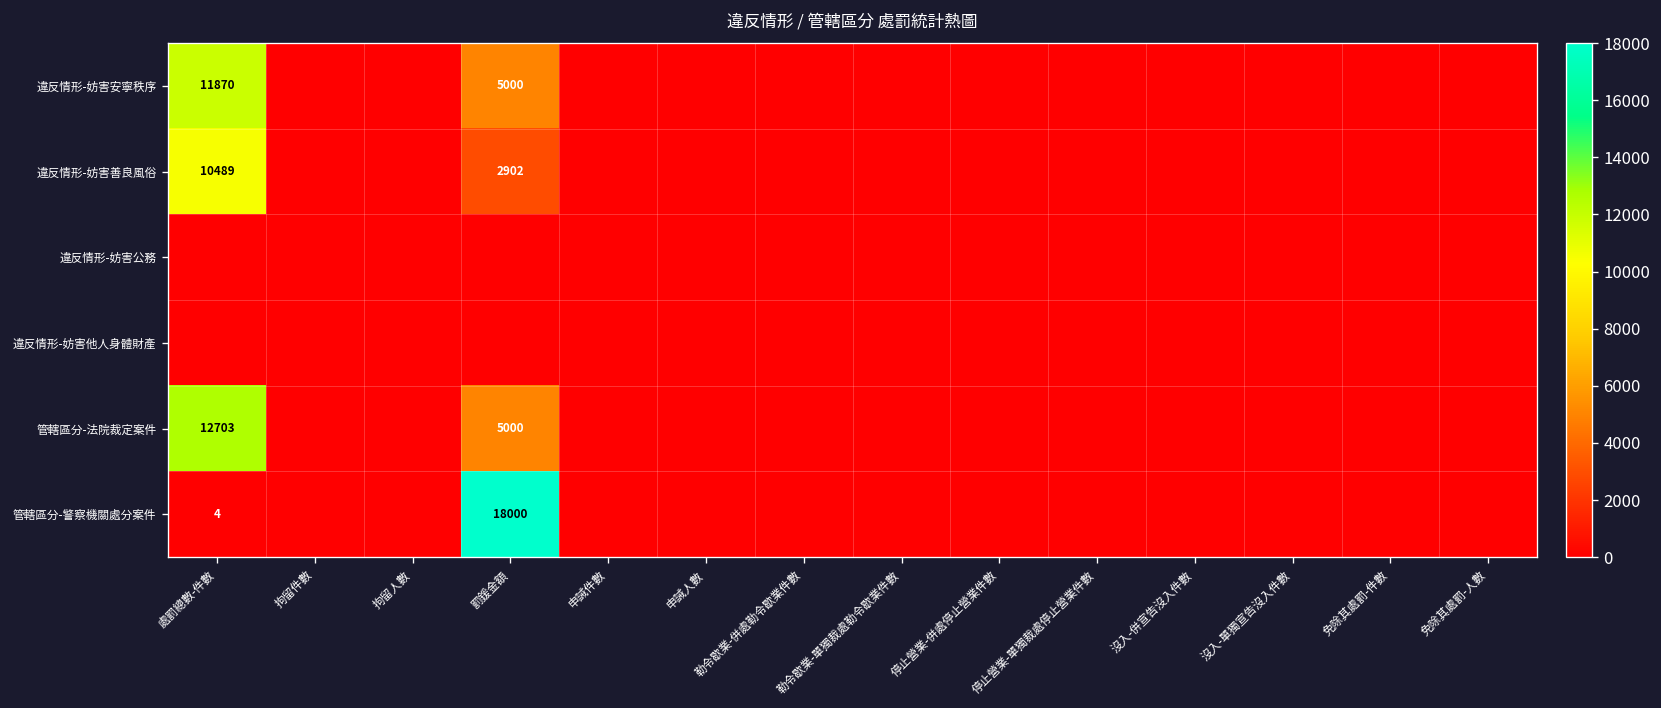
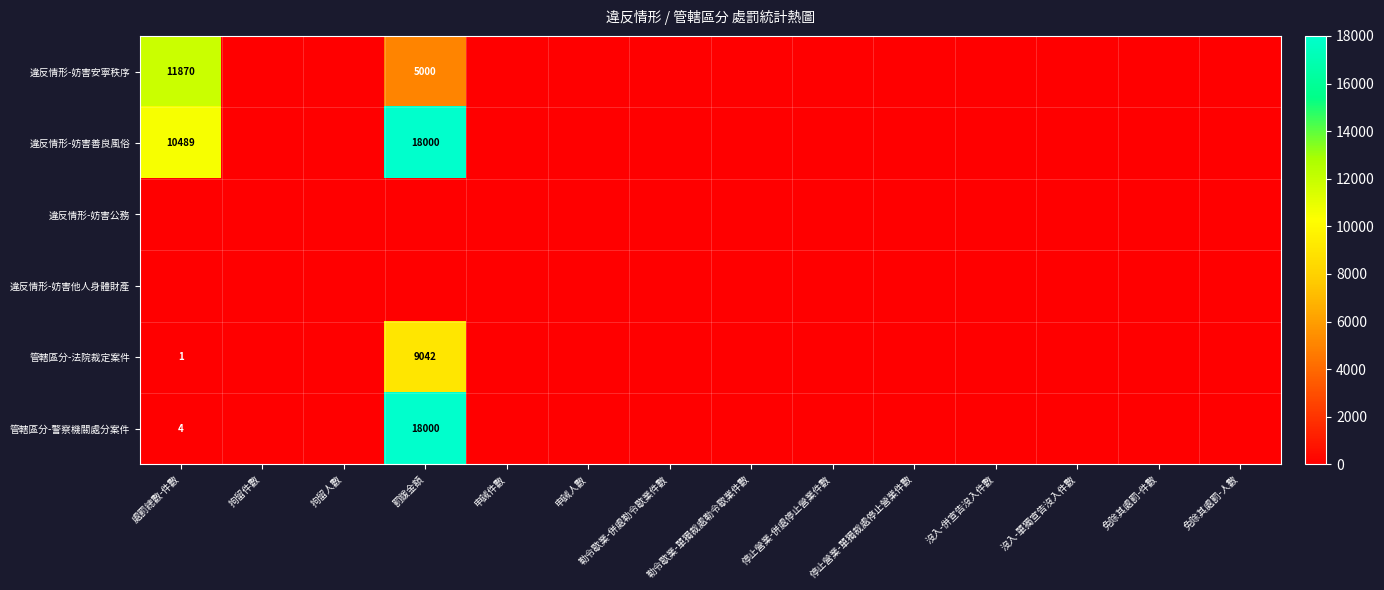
  {
    "違反情形-妨害安寧秩序": {
      "處罰總數-件數": 11870,
      "罰鍰金額": 5000
    },
    "違反情形-妨害善良風俗": {
      "處罰總數-件數": 10489,
-     "罰鍰金額": 2902
+     "罰鍰金額": 18000
    },
    "管轄區分-法院裁定案件": {
-     "處罰總數-件數": 12703,
-     "罰鍰金額": 5000
+     "處罰總數-件數": 1,
+     "罰鍰金額": 9042
    },
    "管轄區分-警察機關處分案件": {
      "處罰總數-件數": 4,
      "罰鍰金額": 18000
    }
  }
